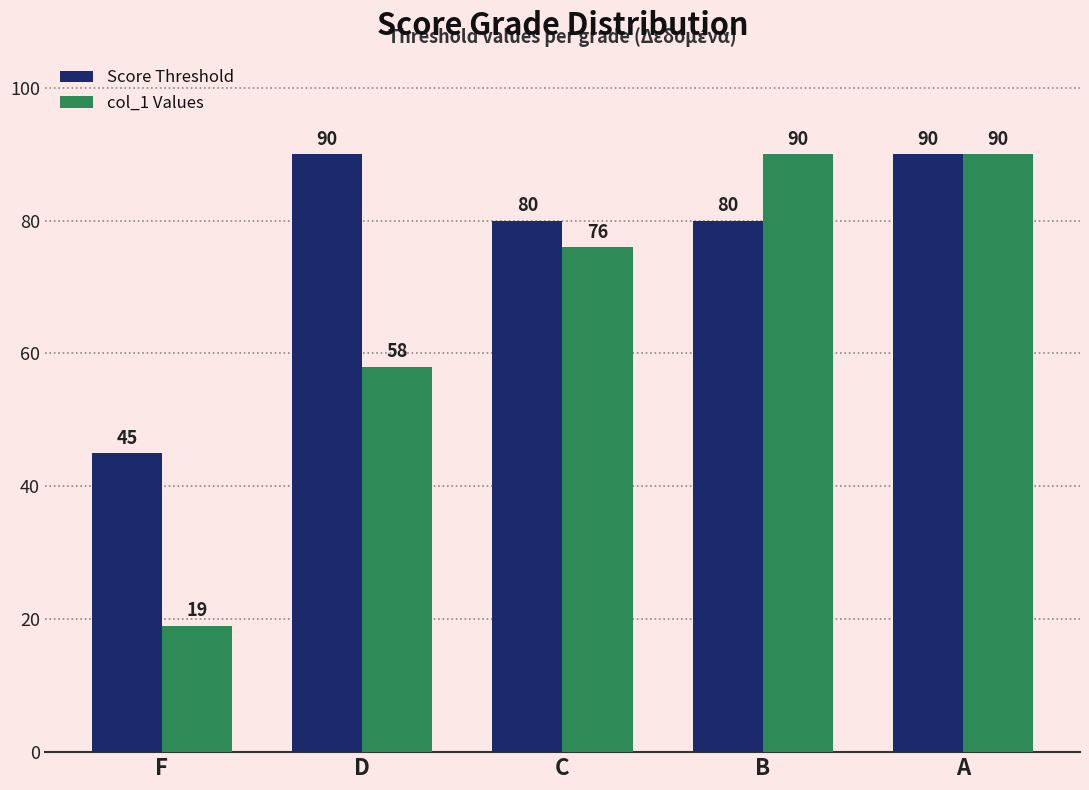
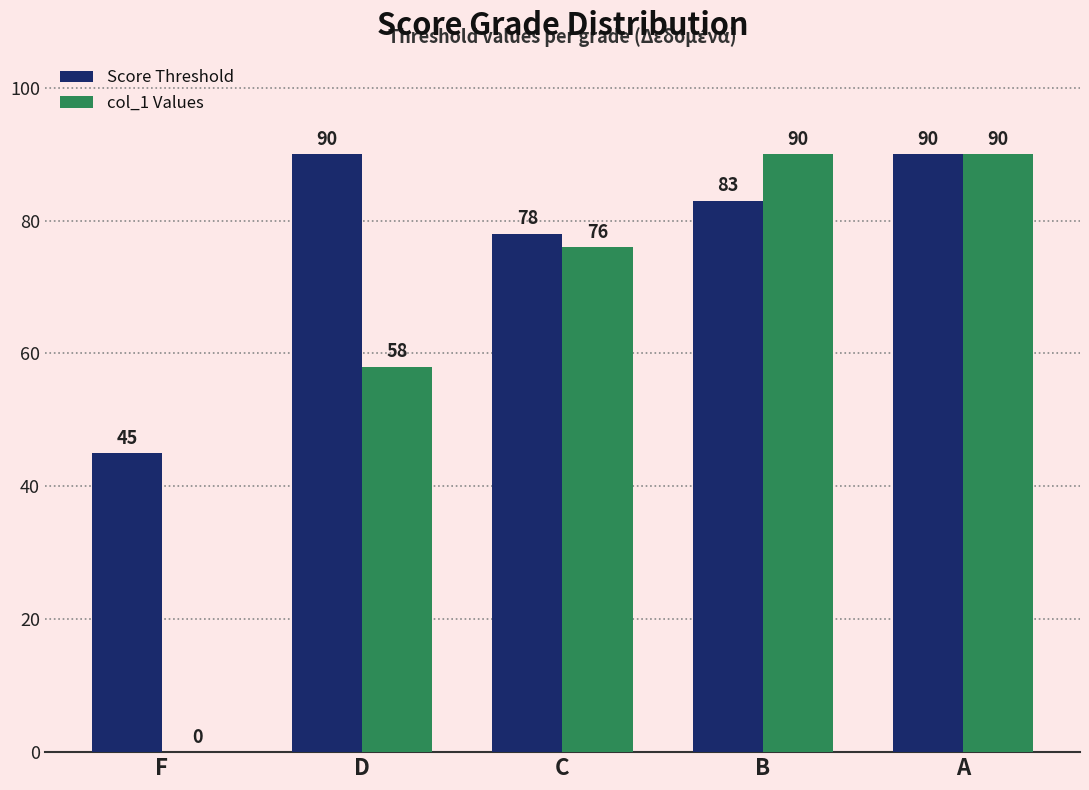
  {
    "Score Threshold": {
      "F": 45,
      "D": 90,
-     "C": 80,
-     "B": 80,
+     "C": 78,
+     "B": 83,
      "A": 90
    },
    "col_1 Values": {
-     "F": 19,
+     "F": 0,
      "D": 58,
      "C": 76,
      "B": 90,
      "A": 90
    }
  }
